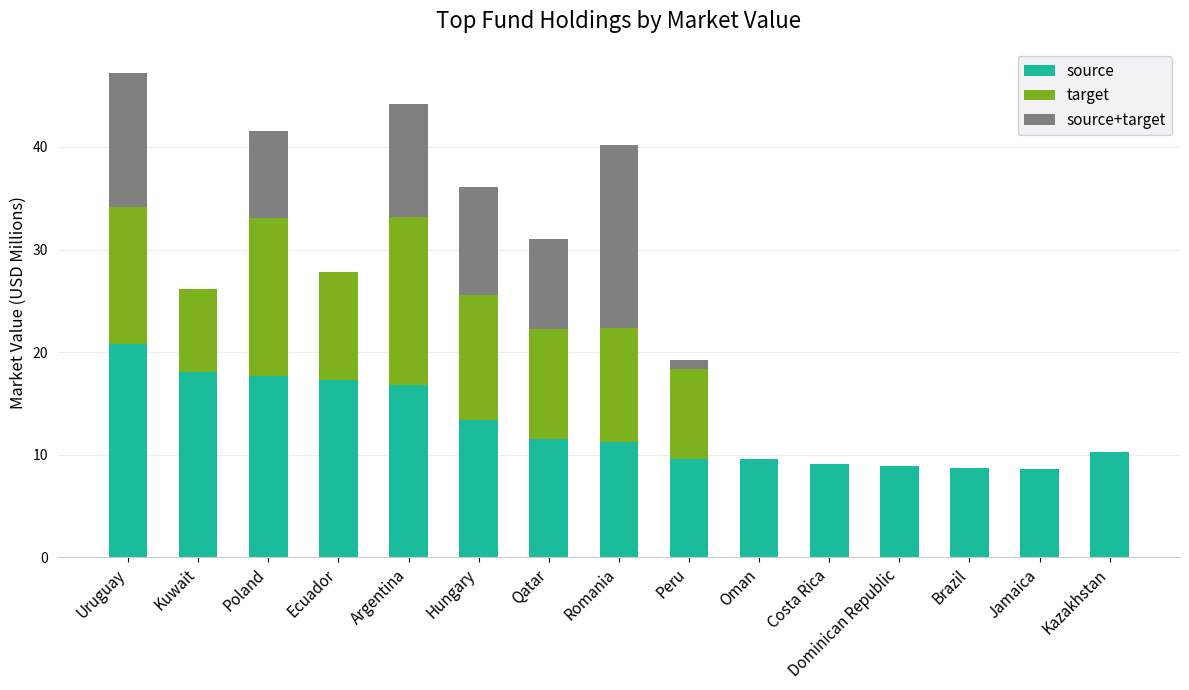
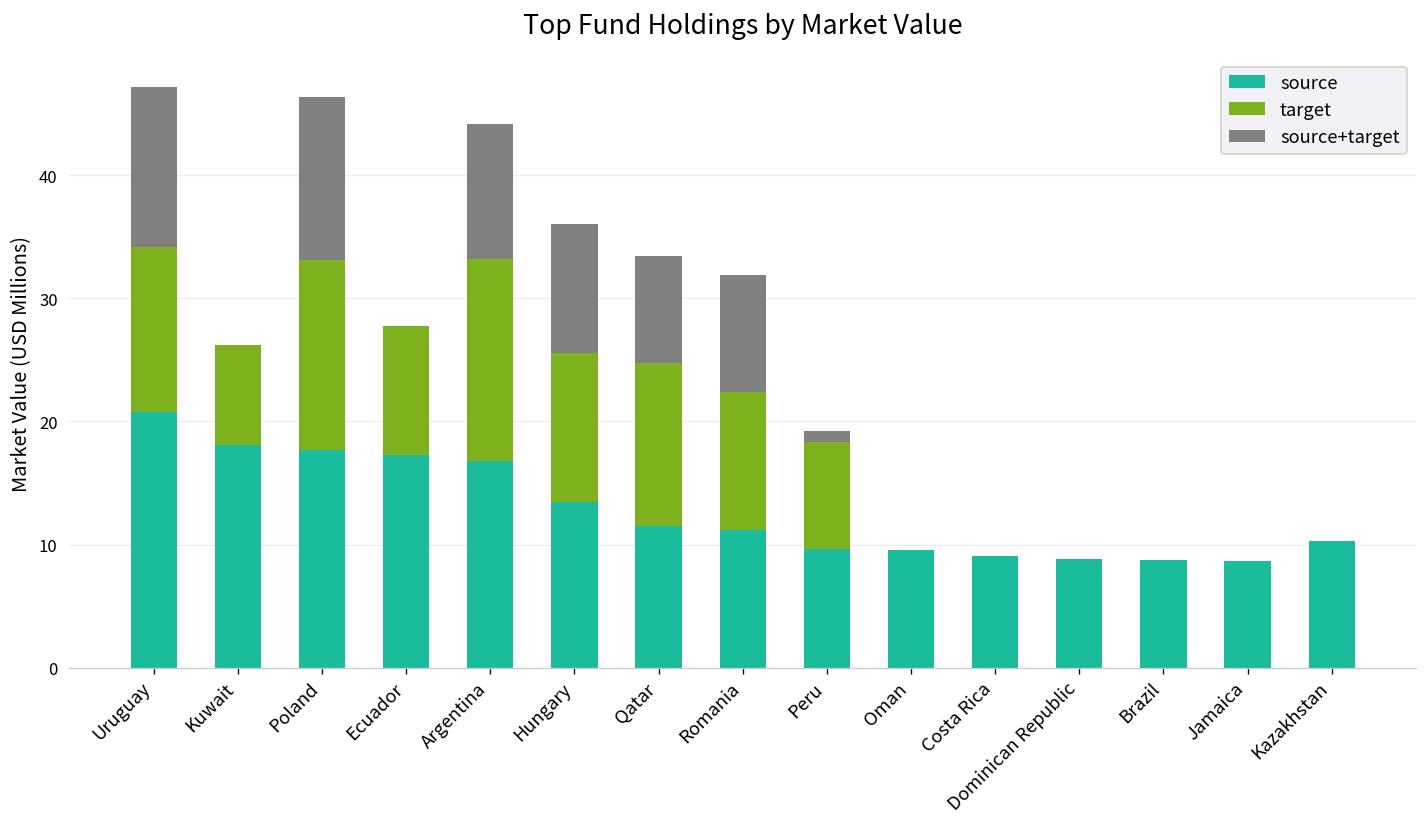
  {
    "source": {
      "Uruguay": 20.8,
      "Kuwait": 18.1,
      "Poland": 17.7,
      "Ecuador": 17.3,
      "Argentina": 16.8,
      "Hungary": 13.4,
      "Qatar": 11.5,
      "Romania": 11.2,
      "Peru": 9.6,
      "Oman": 9.5,
      "Costa Rica": 9.0,
      "Dominican Republic": 8.9,
      "Brazil": 8.7,
      "Jamaica": 8.6,
      "Kazakhstan": 10.3
    },
    "target": {
      "Uruguay": 13.4,
      "Kuwait": 8.1,
      "Poland": 15.4,
      "Ecuador": 10.5,
      "Argentina": 16.4,
      "Hungary": 12.2,
-     "Qatar": 10.8,
+     "Qatar": 13.3,
      "Romania": 11.2,
      "Peru": 8.7,
      "Oman": 0.0,
      "Costa Rica": 0.0,
      "Dominican Republic": 0.0,
      "Brazil": 0.0,
      "Jamaica": 0.0,
      "Kazakhstan": 0.0
    },
    "source+target": {
      "Uruguay": 13.0,
      "Kuwait": 0.0,
-     "Poland": 8.4,
+     "Poland": 13.3,
      "Ecuador": 0.0,
      "Argentina": 11.0,
      "Hungary": 10.5,
      "Qatar": 8.7,
-     "Romania": 17.8,
+     "Romania": 9.5,
      "Peru": 0.9,
      "Oman": 0.0,
      "Costa Rica": 0.0,
      "Dominican Republic": 0.0,
      "Brazil": 0.0,
      "Jamaica": 0.0,
      "Kazakhstan": 0.0
    }
  }
